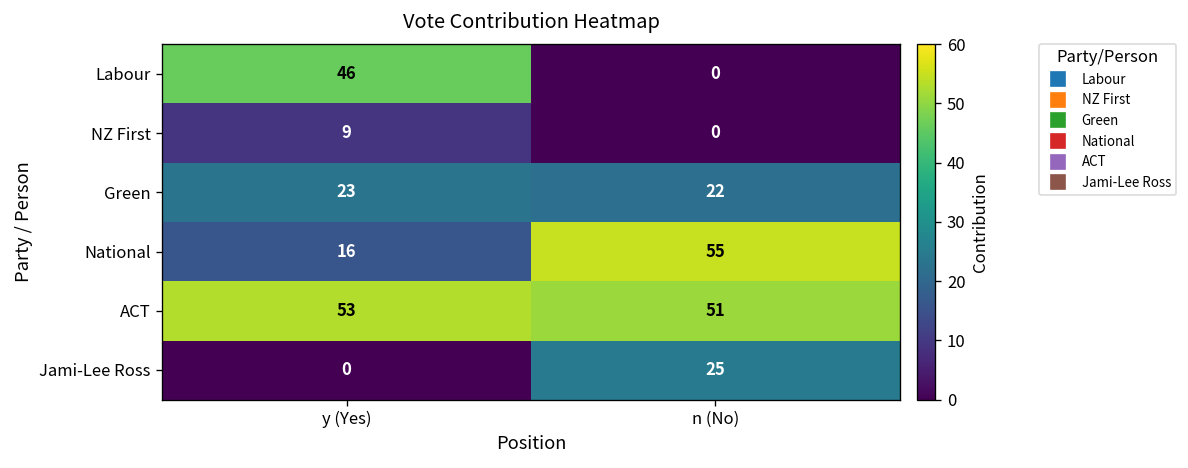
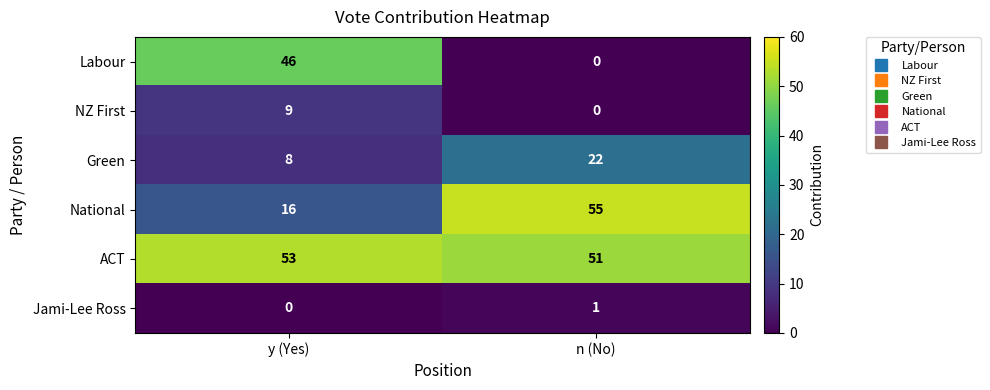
  {
    "Labour": {
      "y (Yes)": 46,
      "n (No)": 0
    },
    "NZ First": {
      "y (Yes)": 9,
      "n (No)": 0
    },
    "Green": {
-     "y (Yes)": 23,
+     "y (Yes)": 8,
      "n (No)": 22
    },
    "National": {
      "y (Yes)": 16,
      "n (No)": 55
    },
    "ACT": {
      "y (Yes)": 53,
      "n (No)": 51
    },
    "Jami-Lee Ross": {
      "y (Yes)": 0,
-     "n (No)": 25
+     "n (No)": 1
    }
  }
